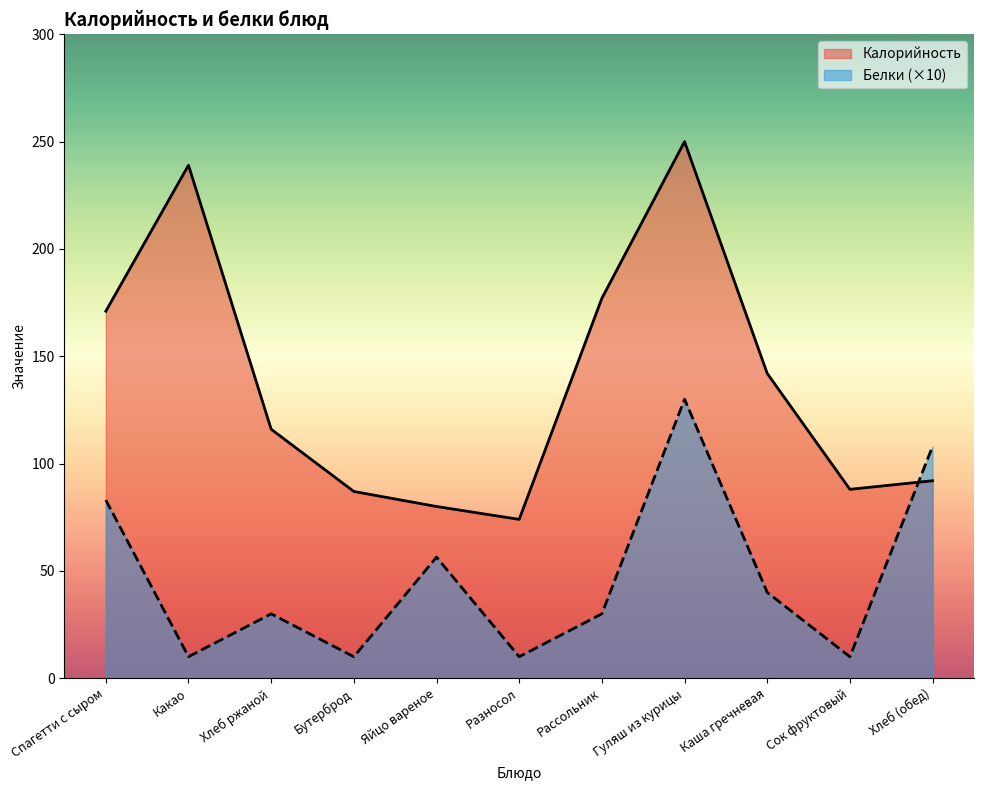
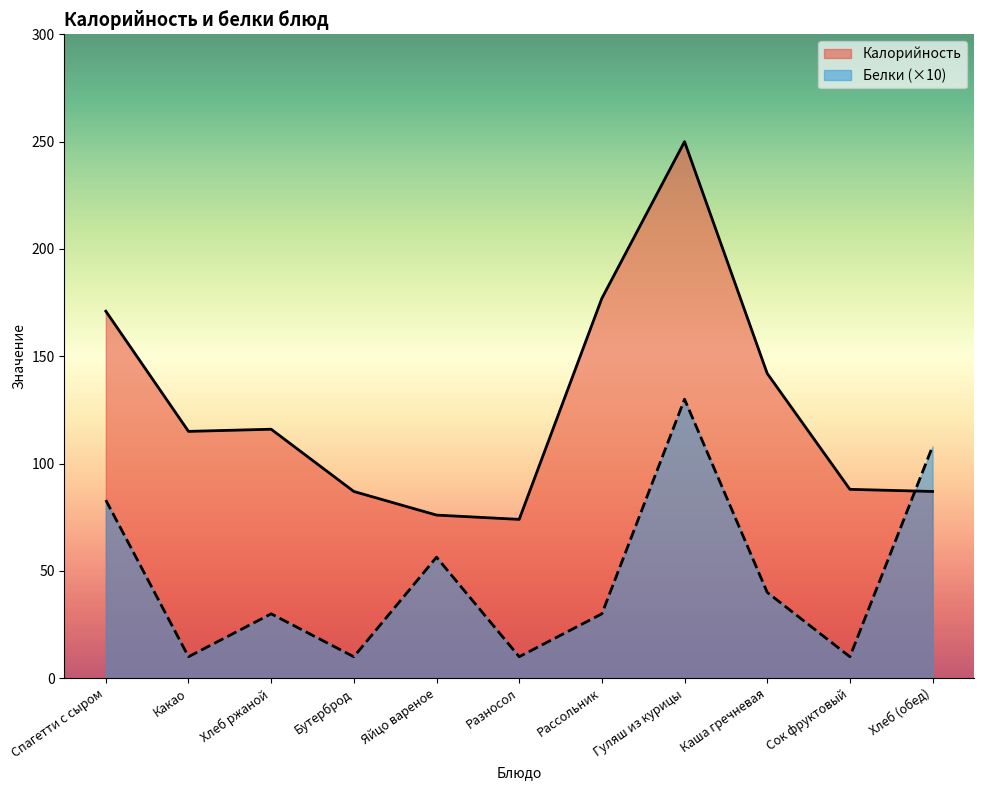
  {
    "Калорийность": {
      "Спагетти с сыром": 171,
-     "Какао": 239,
+     "Какао": 115,
      "Хлеб ржаной": 116,
      "Бутерброд": 87,
-     "Яйцо вареное": 80,
+     "Яйцо вареное": 76,
      "Разносол": 74,
      "Рассольник": 177,
      "Гуляш из курицы": 250,
      "Каша гречневая": 142,
      "Сок фруктовый": 88,
-     "Хлеб (обед)": 92
+     "Хлеб (обед)": 87
    },
    "Белки (×10)": {
      "Спагетти с сыром": 83,
      "Какао": 10,
      "Хлеб ржаной": 30,
      "Бутерброд": 10,
      "Яйцо вареное": 56,
      "Разносол": 10,
      "Рассольник": 30,
      "Гуляш из курицы": 130,
      "Каша гречневая": 40,
      "Сок фруктовый": 10,
      "Хлеб (обед)": 108
    }
  }
